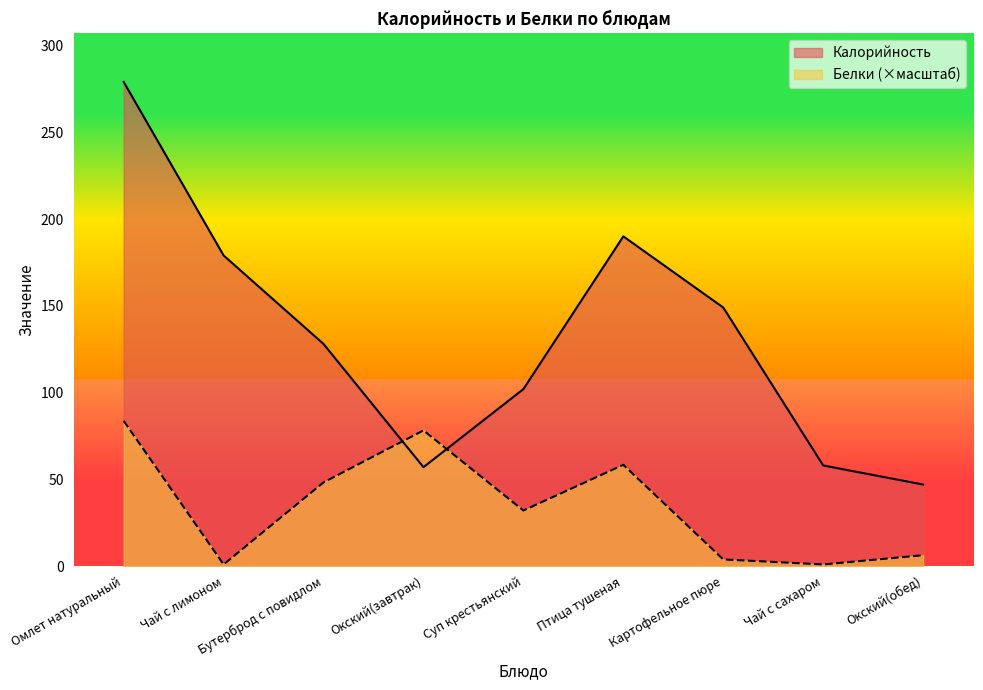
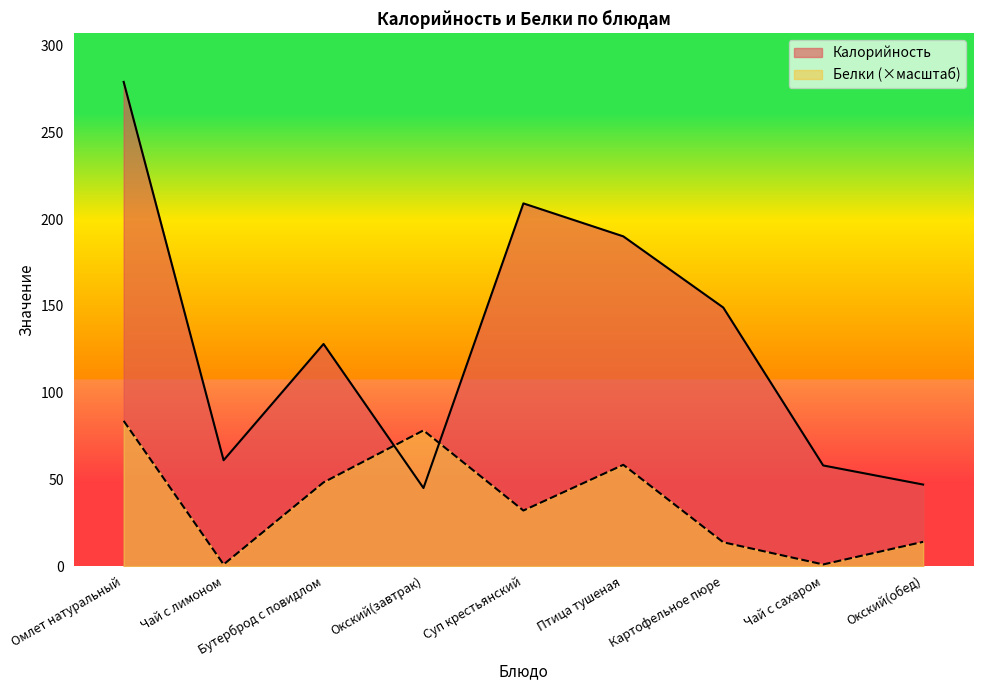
  {
    "Калорийность": {
      "Омлет натуральный": 279,
-     "Чай с лимоном": 179,
+     "Чай с лимоном": 61,
      "Бутерброд с повидлом": 128,
-     "Окский(завтрак)": 57,
-     "Суп крестьянский": 102,
+     "Окский(завтрак)": 45,
+     "Суп крестьянский": 209,
      "Птица тушеная": 190,
      "Картофельное пюре": 149,
      "Чай с сахаром": 58,
      "Окский(обед)": 47
    },
    "Белки (×масштаб)": {
      "Омлет натуральный": 84,
      "Чай с лимоном": 1,
      "Бутерброд с повидлом": 48,
      "Окский(завтрак)": 78,
      "Суп крестьянский": 32,
      "Птица тушеная": 58,
-     "Картофельное пюре": 4,
+     "Картофельное пюре": 14,
      "Чай с сахаром": 1,
-     "Окский(обед)": 6
+     "Окский(обед)": 14
    }
  }
